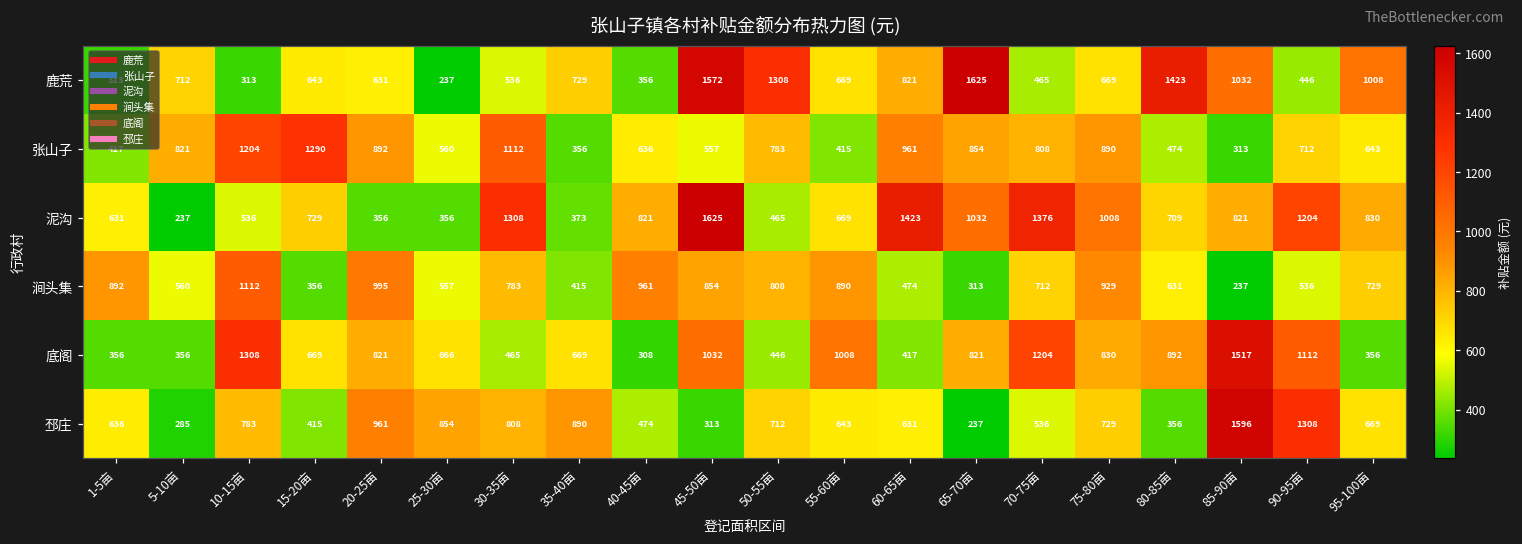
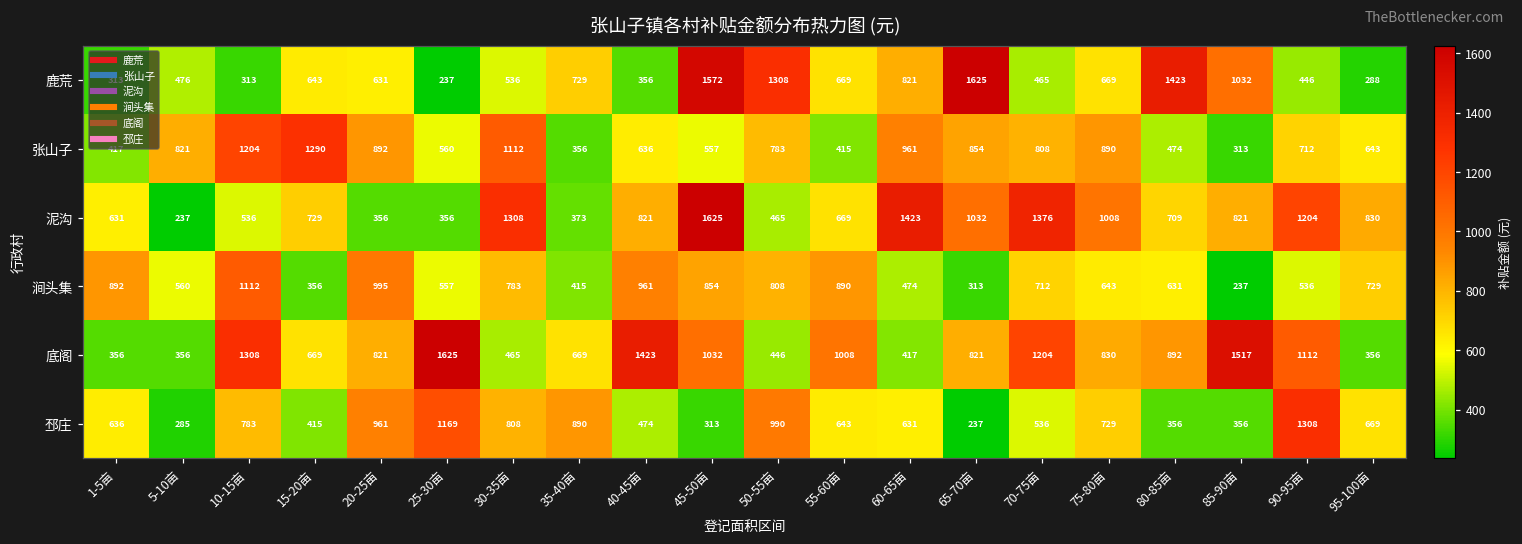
  {
    "鹿荒": {
-     "5-10亩": 712,
+     "5-10亩": 476,
      "10-15亩": 313,
      "15-20亩": 643,
      "20-25亩": 631,
      "25-30亩": 237,
      "30-35亩": 536,
      "35-40亩": 729,
      "40-45亩": 356,
      "45-50亩": 1572,
      "50-55亩": 1308,
      "55-60亩": 669,
      "60-65亩": 821,
      "65-70亩": 1625,
      "70-75亩": 465,
      "75-80亩": 669,
      "80-85亩": 1423,
      "85-90亩": 1032,
      "90-95亩": 446,
-     "95-100亩": 1008
+     "95-100亩": 288
    },
    "张山子": {
      "5-10亩": 821,
      "10-15亩": 1204,
      "15-20亩": 1290,
      "20-25亩": 892,
      "25-30亩": 560,
      "30-35亩": 1112,
      "35-40亩": 356,
      "40-45亩": 636,
      "45-50亩": 557,
      "50-55亩": 783,
      "55-60亩": 415,
      "60-65亩": 961,
      "65-70亩": 854,
      "70-75亩": 808,
      "75-80亩": 890,
      "80-85亩": 474,
      "85-90亩": 313,
      "90-95亩": 712,
      "95-100亩": 643
    },
    "泥沟": {
      "1-5亩": 631,
      "5-10亩": 237,
      "10-15亩": 536,
      "15-20亩": 729,
      "20-25亩": 356,
      "25-30亩": 356,
      "30-35亩": 1308,
      "35-40亩": 373,
      "40-45亩": 821,
      "45-50亩": 1625,
      "50-55亩": 465,
      "55-60亩": 669,
      "60-65亩": 1423,
      "65-70亩": 1032,
      "70-75亩": 1376,
      "75-80亩": 1008,
      "80-85亩": 709,
      "85-90亩": 821,
      "90-95亩": 1204,
      "95-100亩": 830
    },
    "涧头集": {
      "1-5亩": 892,
      "5-10亩": 560,
      "10-15亩": 1112,
      "15-20亩": 356,
      "20-25亩": 995,
      "25-30亩": 557,
      "30-35亩": 783,
      "35-40亩": 415,
      "40-45亩": 961,
      "45-50亩": 854,
      "50-55亩": 808,
      "55-60亩": 890,
      "60-65亩": 474,
      "65-70亩": 313,
      "70-75亩": 712,
-     "75-80亩": 929,
+     "75-80亩": 643,
      "80-85亩": 631,
      "85-90亩": 237,
      "90-95亩": 536,
      "95-100亩": 729
    },
    "底阁": {
      "1-5亩": 356,
      "5-10亩": 356,
      "10-15亩": 1308,
      "15-20亩": 669,
      "20-25亩": 821,
-     "25-30亩": 666,
+     "25-30亩": 1625,
      "30-35亩": 465,
      "35-40亩": 669,
-     "40-45亩": 308,
+     "40-45亩": 1423,
      "45-50亩": 1032,
      "50-55亩": 446,
      "55-60亩": 1008,
      "60-65亩": 417,
      "65-70亩": 821,
      "70-75亩": 1204,
      "75-80亩": 830,
      "80-85亩": 892,
      "85-90亩": 1517,
      "90-95亩": 1112,
      "95-100亩": 356
    },
    "邳庄": {
      "1-5亩": 636,
      "5-10亩": 285,
      "10-15亩": 783,
      "15-20亩": 415,
      "20-25亩": 961,
-     "25-30亩": 854,
+     "25-30亩": 1169,
      "30-35亩": 808,
      "35-40亩": 890,
      "40-45亩": 474,
      "45-50亩": 313,
-     "50-55亩": 712,
+     "50-55亩": 990,
      "55-60亩": 643,
      "60-65亩": 631,
      "65-70亩": 237,
      "70-75亩": 536,
      "75-80亩": 729,
      "80-85亩": 356,
-     "85-90亩": 1596,
+     "85-90亩": 356,
      "90-95亩": 1308,
      "95-100亩": 669
    }
  }
